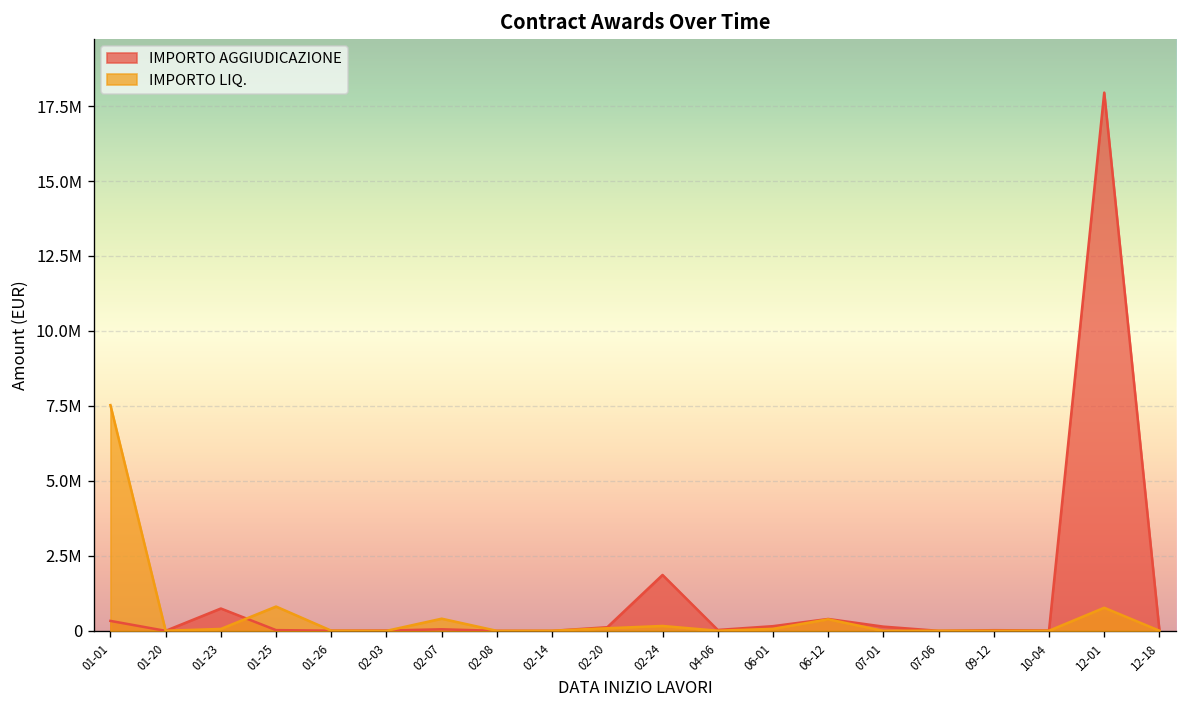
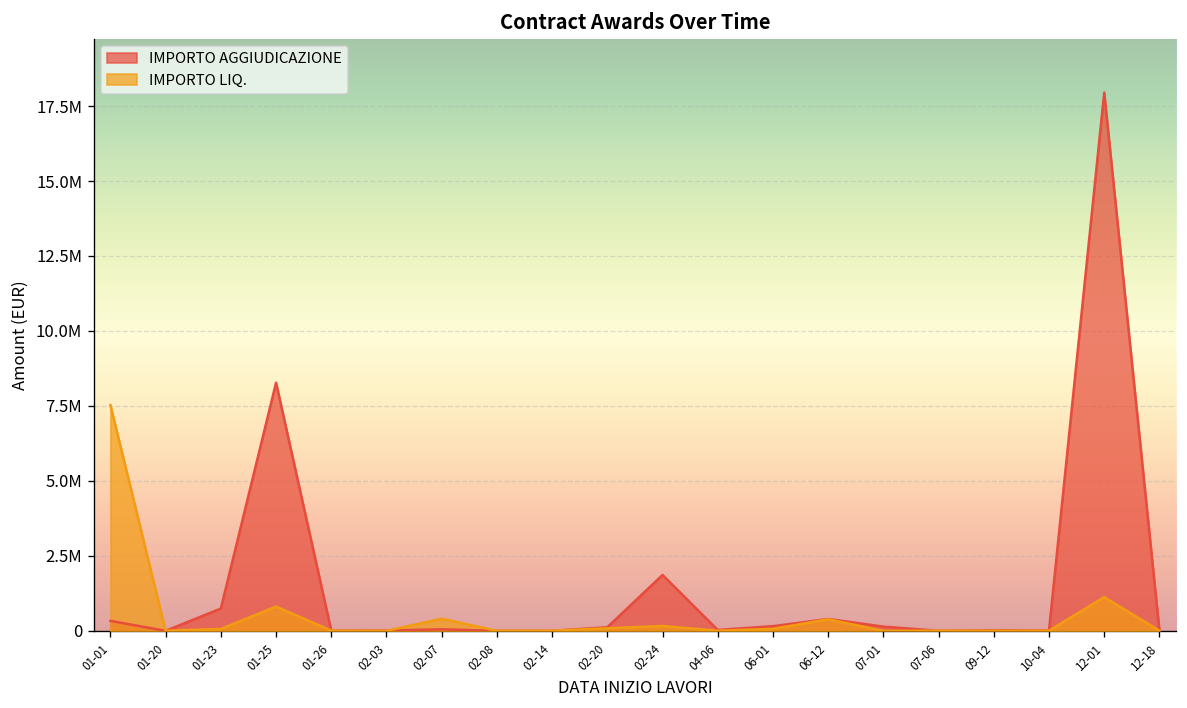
  {
    "IMPORTO AGGIUDICAZIONE": {
      "01-01": 300000,
      "01-23": 700000,
-     "01-25": 0,
+     "01-25": 8300000,
      "02-07": 100000,
      "02-24": 1900000,
      "07-01": 100000,
      "12-01": 17900000
    },
    "IMPORTO LIQ.": {
      "01-01": 7500000,
      "01-23": 100000,
      "01-25": 800000,
      "02-07": 400000,
      "02-24": 200000,
      "07-01": 0,
-     "12-01": 800000
+     "12-01": 1100000
    }
  }
